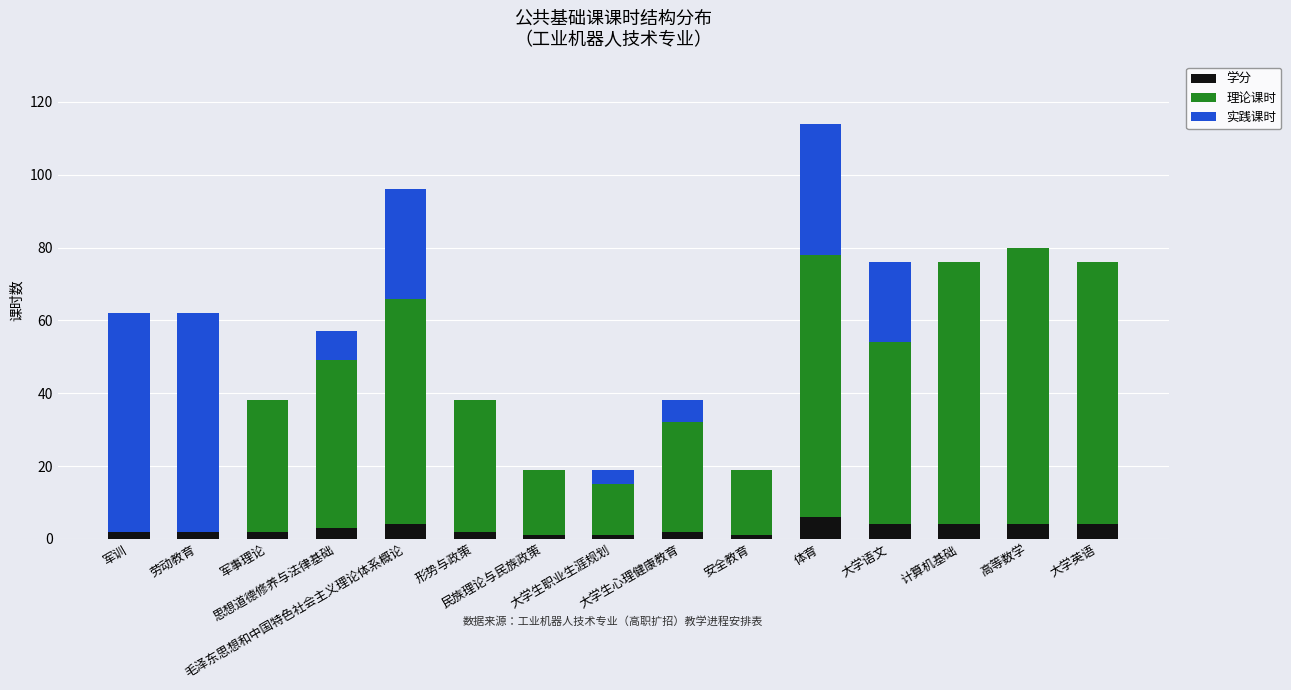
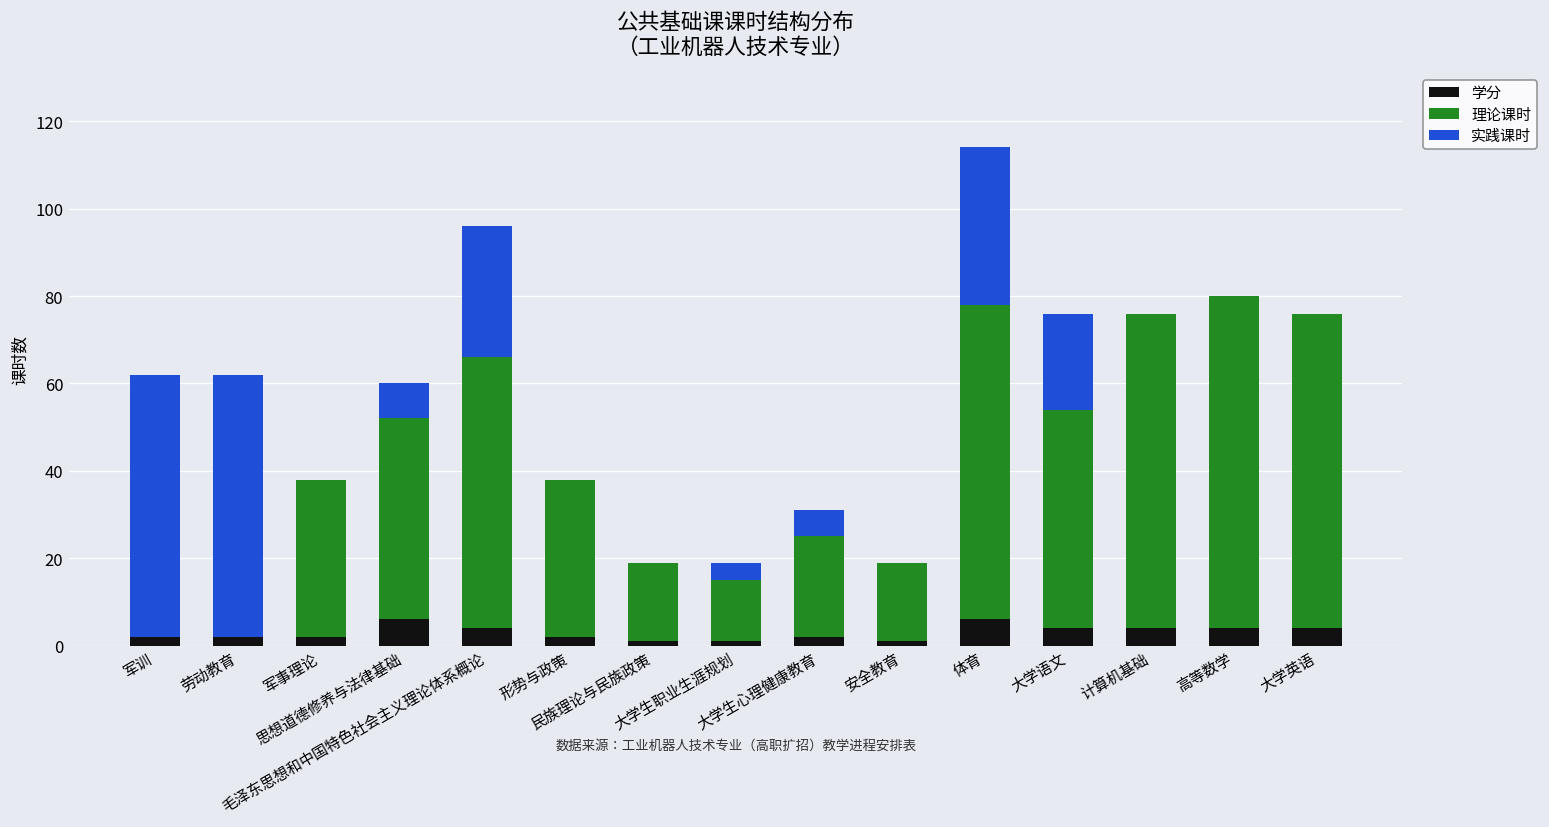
  {
    "学分": {
      "军训": 2,
      "劳动教育": 2,
      "军事理论": 2,
-     "思想道德修养与法律基础": 3,
+     "思想道德修养与法律基础": 6,
      "毛泽东思想和中国特色社会主义理论体系概论": 4,
      "形势与政策": 2,
      "民族理论与民族政策": 1,
      "大学生职业生涯规划": 1,
      "大学生心理健康教育": 2,
      "安全教育": 1,
      "体育": 6,
      "大学语文": 4,
      "计算机基础": 4,
      "高等数学": 4,
      "大学英语": 4
    },
    "理论课时": {
      "军训": 0,
      "劳动教育": 0,
      "军事理论": 36,
      "思想道德修养与法律基础": 46,
      "毛泽东思想和中国特色社会主义理论体系概论": 62,
      "形势与政策": 36,
      "民族理论与民族政策": 18,
      "大学生职业生涯规划": 14,
-     "大学生心理健康教育": 30,
+     "大学生心理健康教育": 23,
      "安全教育": 18,
      "体育": 72,
      "大学语文": 50,
      "计算机基础": 72,
      "高等数学": 76,
      "大学英语": 72
    },
    "实践课时": {
      "军训": 60,
      "劳动教育": 60,
      "军事理论": 0,
      "思想道德修养与法律基础": 8,
      "毛泽东思想和中国特色社会主义理论体系概论": 30,
      "形势与政策": 0,
      "民族理论与民族政策": 0,
      "大学生职业生涯规划": 4,
      "大学生心理健康教育": 6,
      "安全教育": 0,
      "体育": 36,
      "大学语文": 22,
      "计算机基础": 0,
      "高等数学": 0,
      "大学英语": 0
    }
  }
